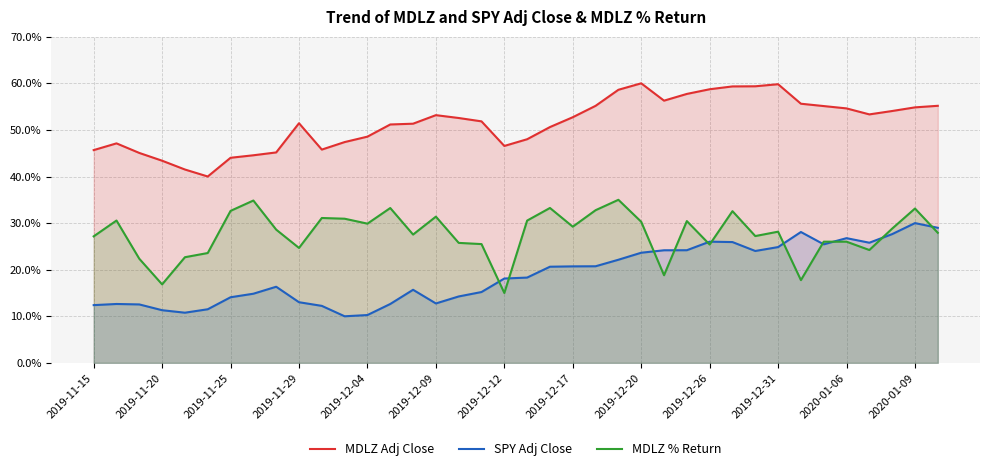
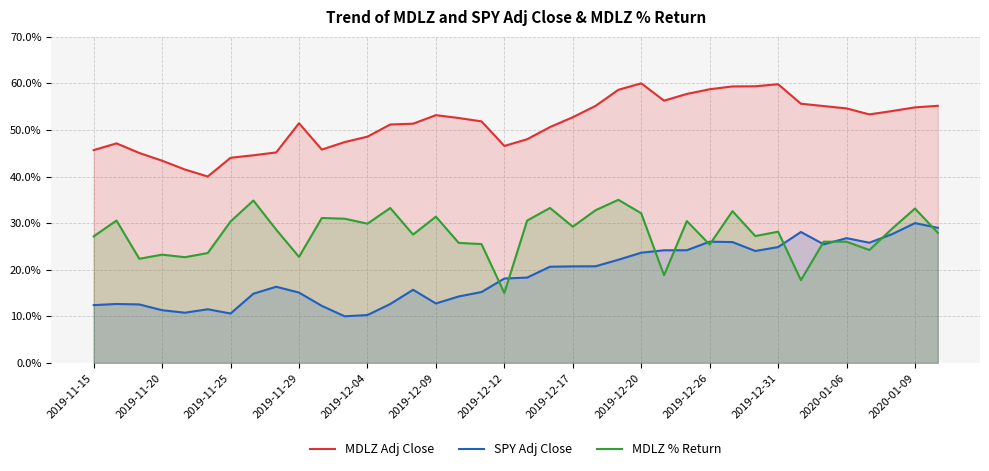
  {
    "MDLZ Adj Close": {
      "2019-11-15": "46%",
      "2019-11-20": "43%",
      "2019-11-25": "44%",
      "2019-11-29": "51%",
      "2019-12-04": "49%",
      "2019-12-09": "53%",
      "2019-12-12": "47%",
      "2019-12-17": "53%",
      "2019-12-20": "60%",
      "2019-12-26": "59%",
      "2019-12-31": "60%",
      "2020-01-06": "55%",
      "2020-01-09": "55%"
    },
    "SPY Adj Close": {
      "2019-11-15": "12%",
      "2019-11-20": "11%",
-     "2019-11-25": "14%",
-     "2019-11-29": "13%",
+     "2019-11-25": "11%",
+     "2019-11-29": "15%",
      "2019-12-04": "10%",
      "2019-12-09": "13%",
      "2019-12-12": "18%",
      "2019-12-17": "21%",
      "2019-12-20": "24%",
      "2019-12-26": "26%",
      "2019-12-31": "25%",
      "2020-01-06": "27%",
      "2020-01-09": "30%"
    },
    "MDLZ % Return": {
      "2019-11-15": "27%",
-     "2019-11-20": "17%",
-     "2019-11-25": "33%",
-     "2019-11-29": "25%",
+     "2019-11-20": "23%",
+     "2019-11-25": "30%",
+     "2019-11-29": "23%",
      "2019-12-04": "30%",
      "2019-12-09": "31%",
      "2019-12-12": "15%",
      "2019-12-17": "29%",
-     "2019-12-20": "30%",
+     "2019-12-20": "32%",
      "2019-12-26": "25%",
      "2019-12-31": "28%",
      "2020-01-06": "26%",
      "2020-01-09": "33%"
    }
  }
